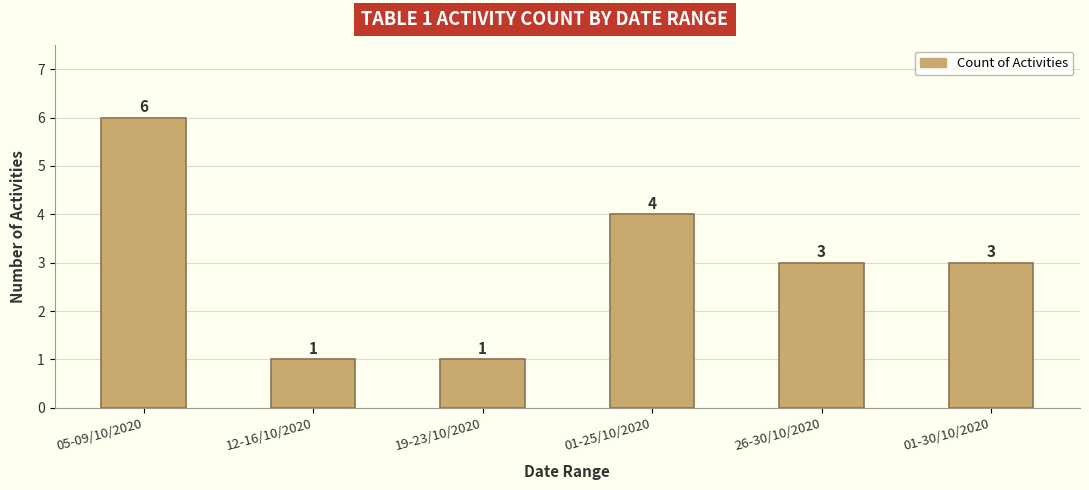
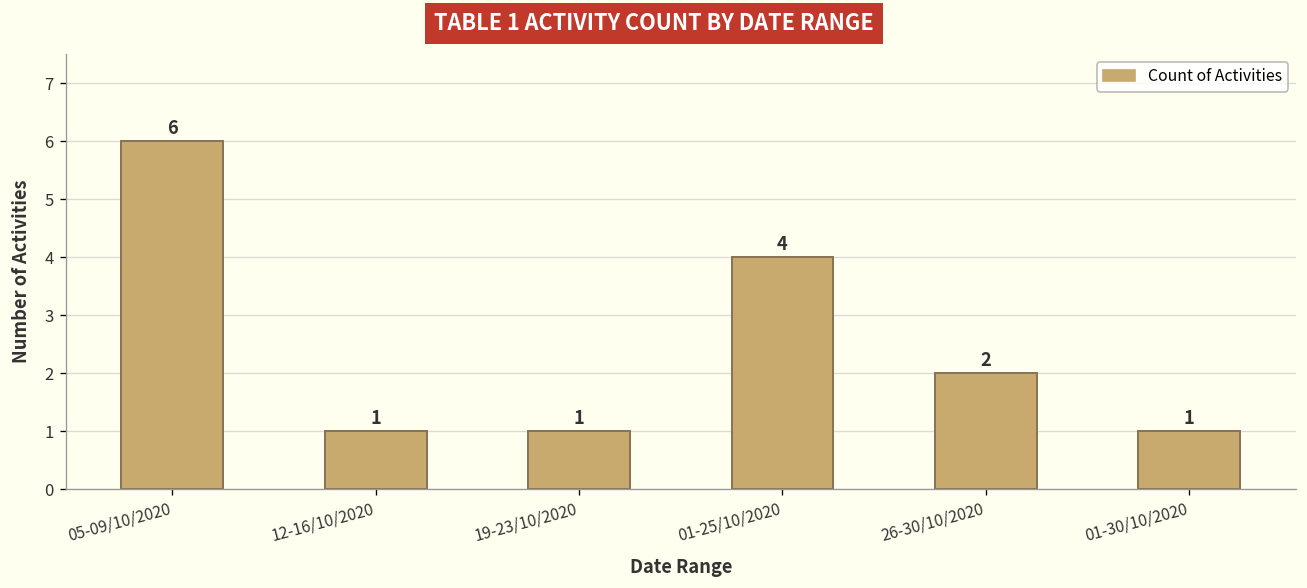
  {
    "05-09/10/2020": 6,
    "12-16/10/2020": 1,
    "19-23/10/2020": 1,
    "01-25/10/2020": 4,
-   "26-30/10/2020": 3,
-   "01-30/10/2020": 3
+   "26-30/10/2020": 2,
+   "01-30/10/2020": 1
  }
